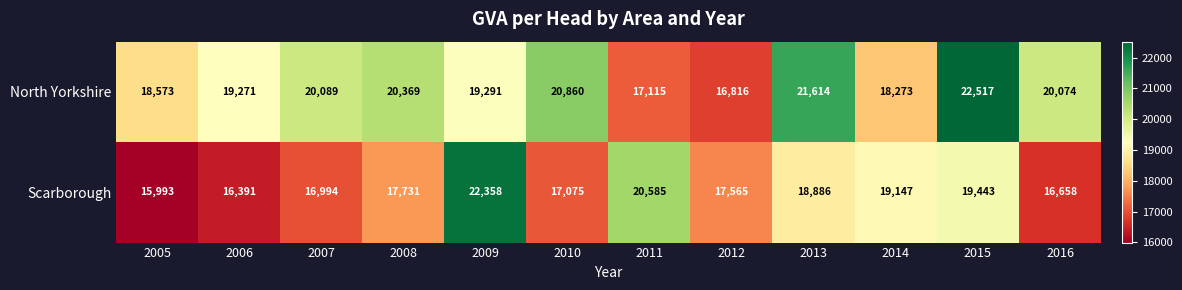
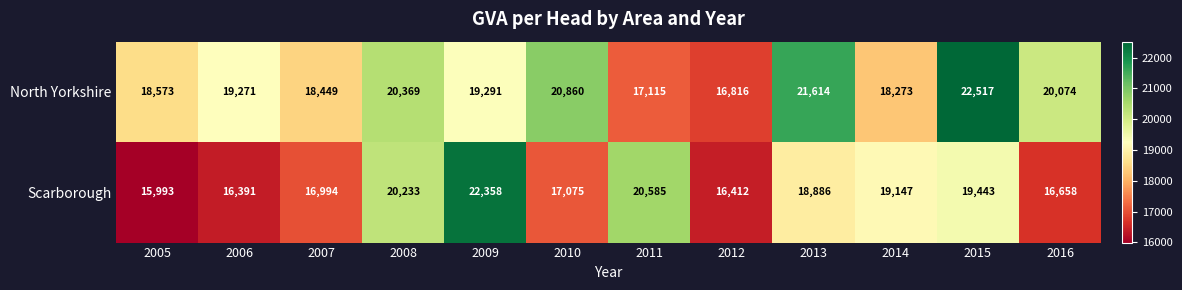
  {
    "North Yorkshire": {
      "2005": "18,573",
      "2006": "19,271",
-     "2007": "20,089",
+     "2007": "18,449",
      "2008": "20,369",
      "2009": "19,291",
      "2010": "20,860",
      "2011": "17,115",
      "2012": "16,816",
      "2013": "21,614",
      "2014": "18,273",
      "2015": "22,517",
      "2016": "20,074"
    },
    "Scarborough": {
      "2005": "15,993",
      "2006": "16,391",
      "2007": "16,994",
-     "2008": "17,731",
+     "2008": "20,233",
      "2009": "22,358",
      "2010": "17,075",
      "2011": "20,585",
-     "2012": "17,565",
+     "2012": "16,412",
      "2013": "18,886",
      "2014": "19,147",
      "2015": "19,443",
      "2016": "16,658"
    }
  }
